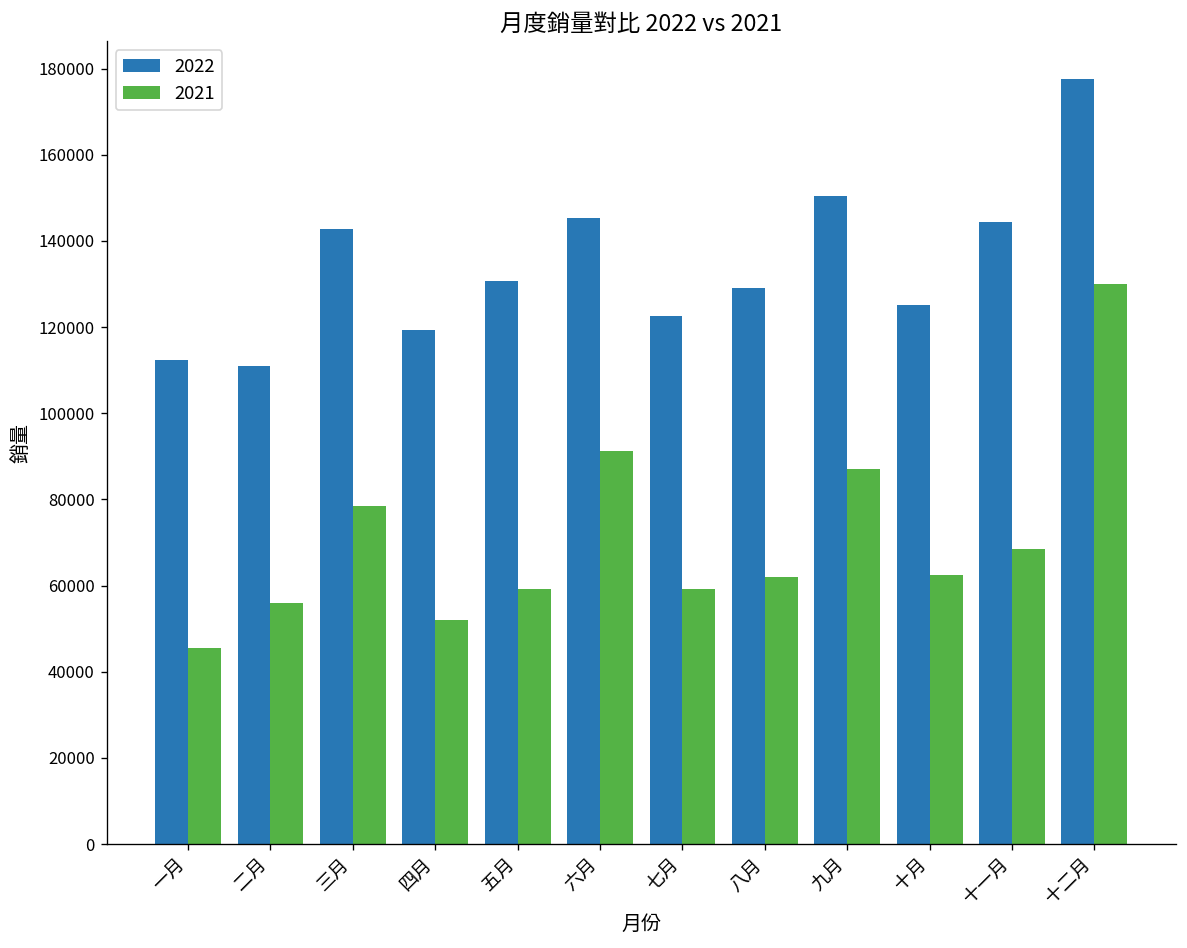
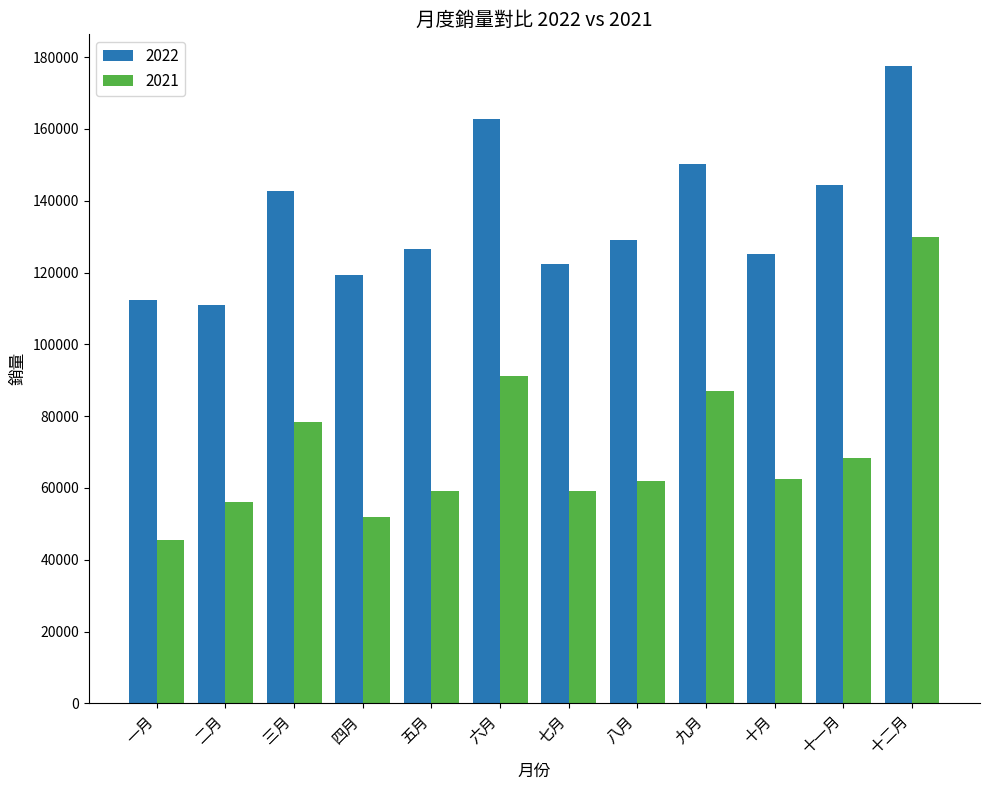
  {
    "2022": {
      "一月": 112000,
      "二月": 111000,
      "三月": 143000,
      "四月": 119000,
-     "五月": 131000,
-     "六月": 145000,
+     "五月": 127000,
+     "六月": 163000,
      "七月": 122000,
      "八月": 129000,
      "九月": 150000,
      "十月": 125000,
      "十一月": 144000,
      "十二月": 177000
    },
    "2021": {
      "一月": 46000,
      "二月": 56000,
      "三月": 78000,
      "四月": 52000,
      "五月": 59000,
      "六月": 91000,
      "七月": 59000,
      "八月": 62000,
      "九月": 87000,
      "十月": 63000,
      "十一月": 68000,
      "十二月": 130000
    }
  }
